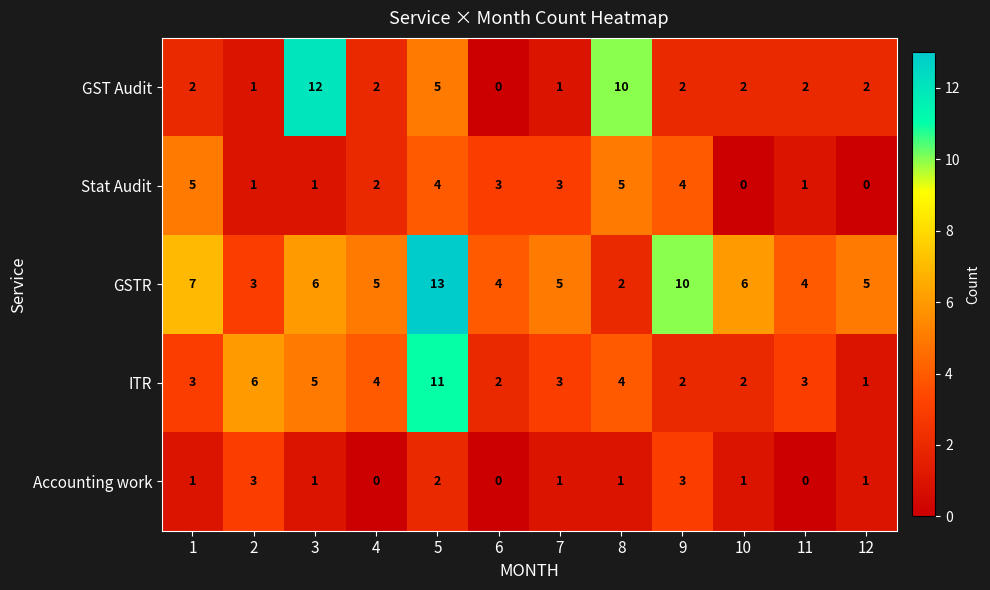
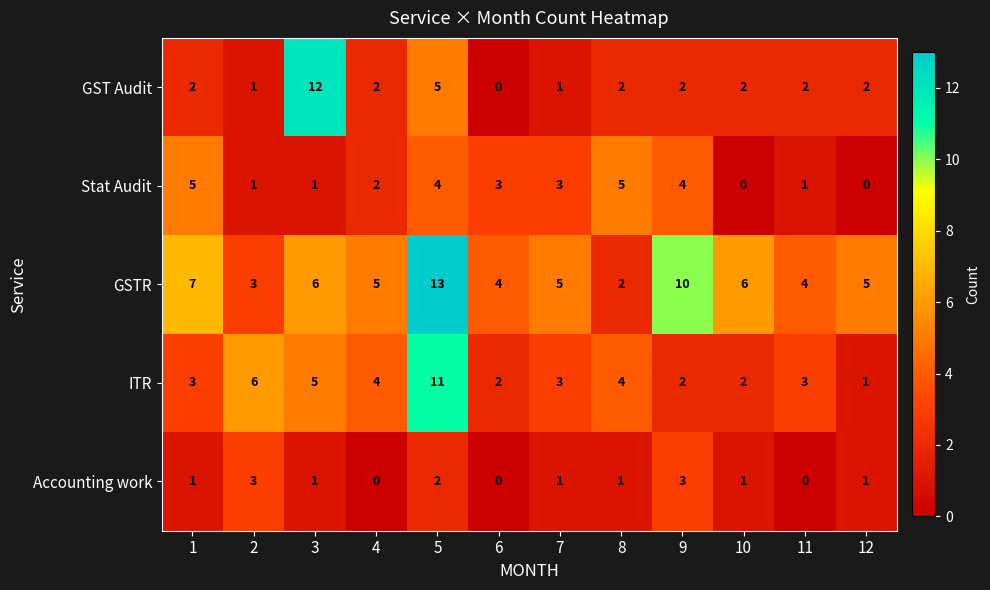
  {
    "GST Audit": {
      "1": 2,
      "2": 1,
      "3": 12,
      "4": 2,
      "5": 5,
      "6": 0,
      "7": 1,
-     "8": 10,
+     "8": 2,
      "9": 2,
      "10": 2,
      "11": 2,
      "12": 2
    },
    "Stat Audit": {
      "1": 5,
      "2": 1,
      "3": 1,
      "4": 2,
      "5": 4,
      "6": 3,
      "7": 3,
      "8": 5,
      "9": 4,
      "10": 0,
      "11": 1,
      "12": 0
    },
    "GSTR": {
      "1": 7,
      "2": 3,
      "3": 6,
      "4": 5,
      "5": 13,
      "6": 4,
      "7": 5,
      "8": 2,
      "9": 10,
      "10": 6,
      "11": 4,
      "12": 5
    },
    "ITR": {
      "1": 3,
      "2": 6,
      "3": 5,
      "4": 4,
      "5": 11,
      "6": 2,
      "7": 3,
      "8": 4,
      "9": 2,
      "10": 2,
      "11": 3,
      "12": 1
    },
    "Accounting work": {
      "1": 1,
      "2": 3,
      "3": 1,
      "4": 0,
      "5": 2,
      "6": 0,
      "7": 1,
      "8": 1,
      "9": 3,
      "10": 1,
      "11": 0,
      "12": 1
    }
  }
